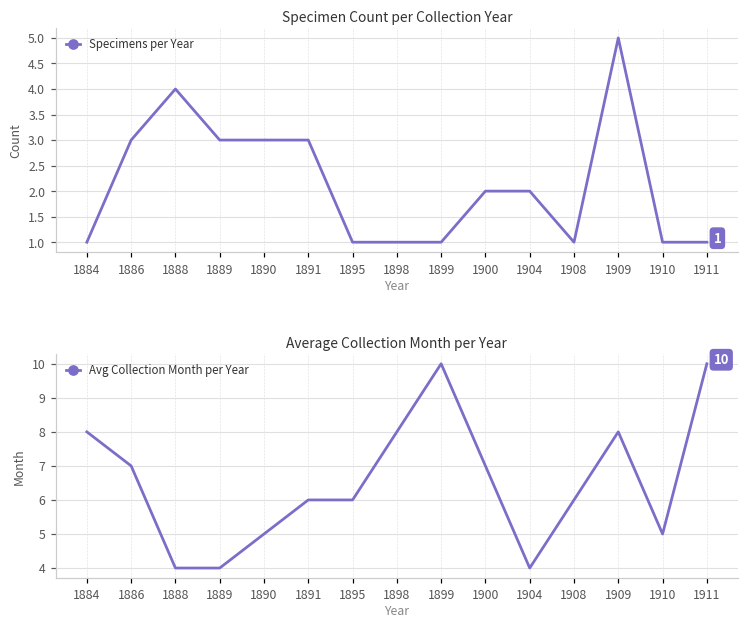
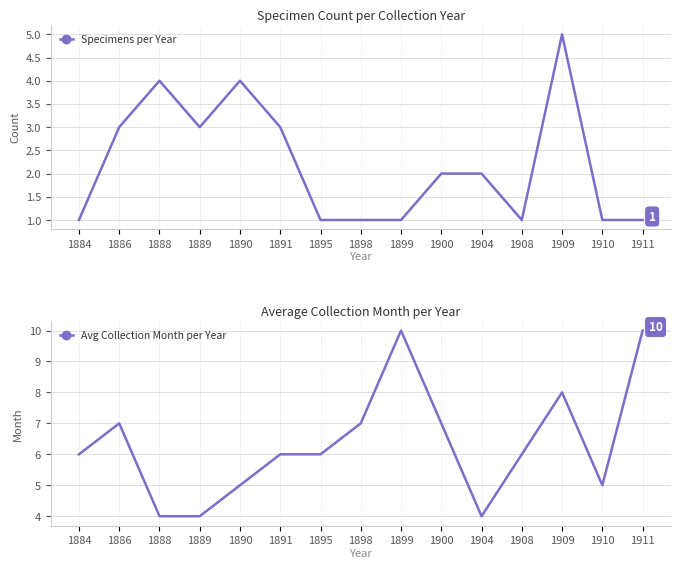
  {
    "Specimen Count per Collection Year": {
      "1884": 1,
      "1886": 3,
      "1888": 4,
      "1889": 3,
-     "1890": 3,
+     "1890": 4,
      "1891": 3,
      "1895": 1,
      "1898": 1,
      "1899": 1,
      "1900": 2,
      "1904": 2,
      "1908": 1,
      "1909": 5,
      "1910": 1
    },
    "Average Collection Month per Year": {
-     "1884": 8,
+     "1884": 6,
      "1886": 7,
      "1888": 4,
      "1889": 4,
      "1890": 5,
      "1891": 6,
      "1895": 6,
-     "1898": 8,
+     "1898": 7,
      "1899": 10,
      "1900": 7,
      "1904": 4,
      "1908": 6,
      "1909": 8,
      "1910": 5
    }
  }
